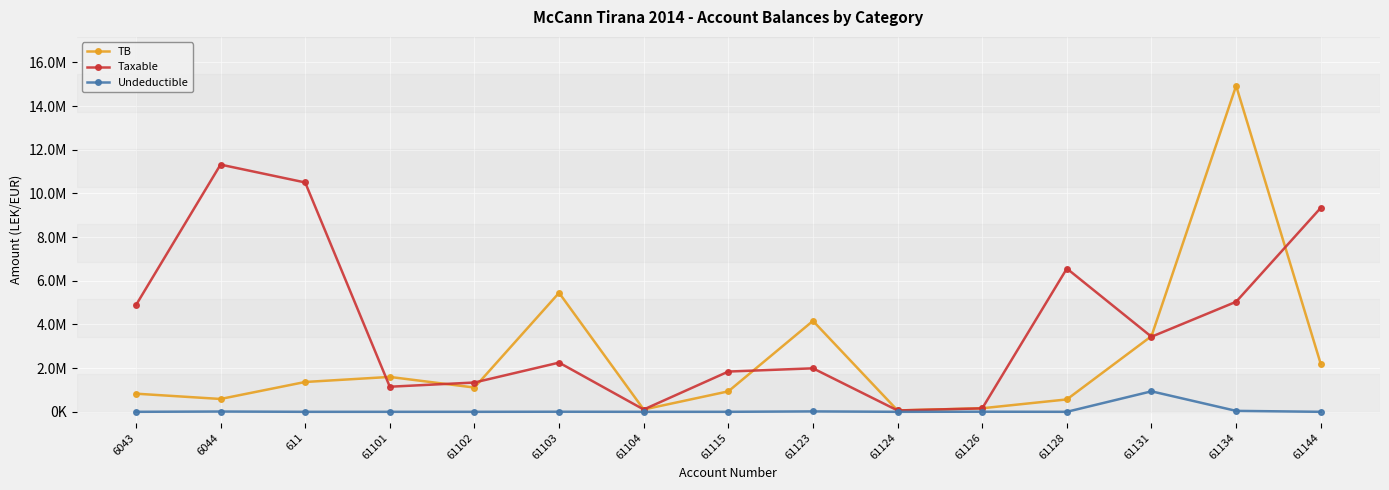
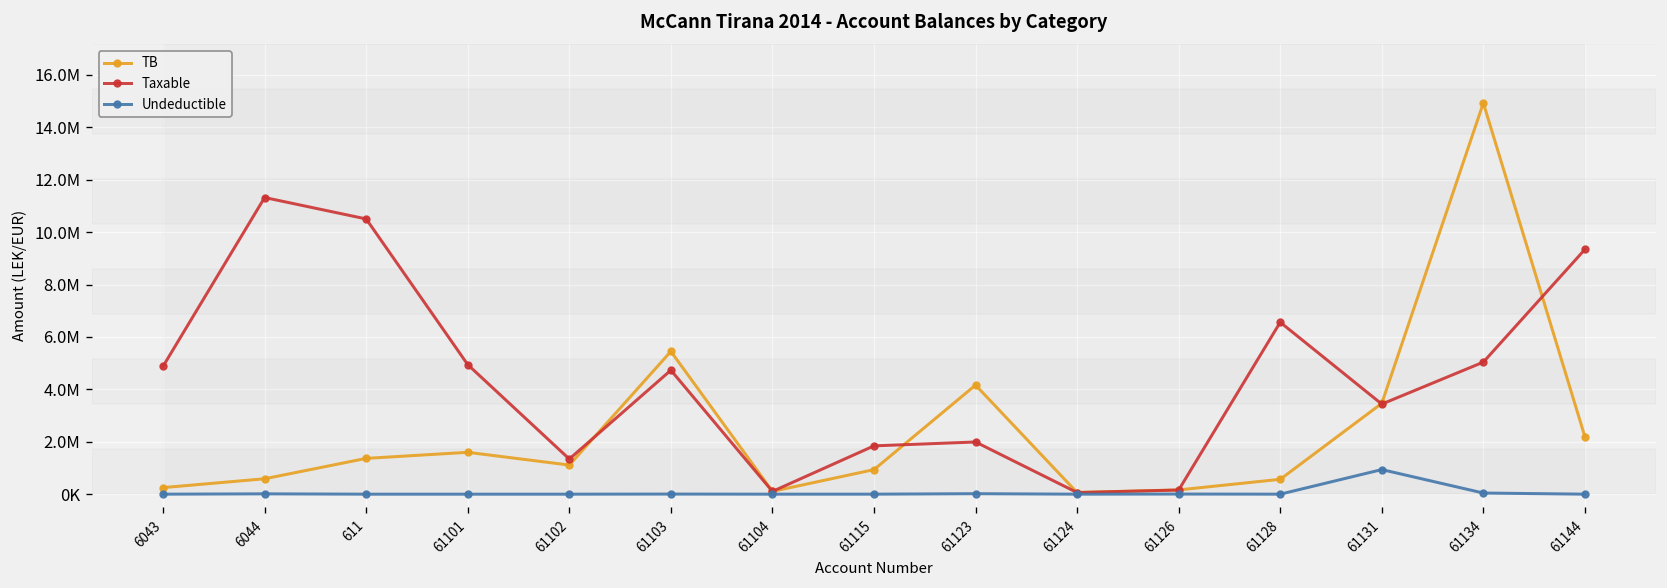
  {
    "TB": {
-     "6043": 800000,
+     "6043": 300000,
      "6044": 600000,
      "611": 1400000,
      "61101": 1600000,
      "61102": 1100000,
      "61103": 5400000,
      "61115": 900000,
      "61123": 4200000,
      "61128": 600000,
      "61134": 14900000,
      "61144": 2200000
    },
    "Taxable": {
      "6043": 4900000,
      "6044": 11300000,
      "611": 10500000,
-     "61101": 1100000,
+     "61101": 4900000,
      "61102": 1300000,
-     "61103": 2300000,
+     "61103": 4700000,
      "61115": 1800000,
      "61123": 2000000,
      "61128": 6600000,
      "61134": 5000000,
      "61144": 9300000
    },
    "Undeductible": {
      "6043": 0,
      "6044": 0,
      "611": 0,
      "61101": 0,
      "61102": 0,
      "61103": 0,
      "61115": 0,
      "61123": 0,
      "61126": 0,
      "61128": 0,
      "61131": 900000,
      "61134": 0,
      "61144": 0
    }
  }
